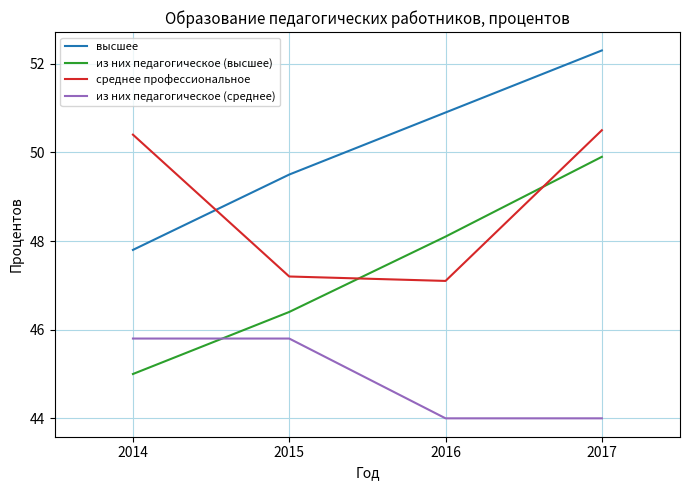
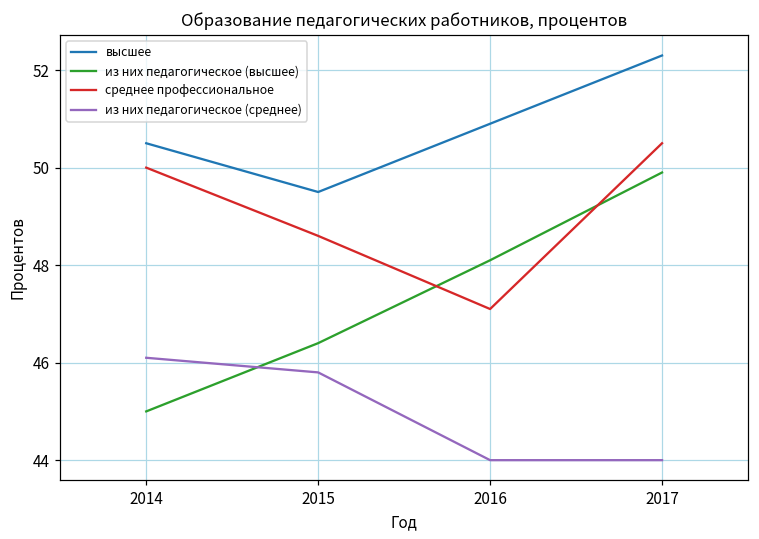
  {
    "высшее": {
-     "2014": 47.8,
+     "2014": 50.5,
      "2015": 49.5,
      "2016": 50.9,
      "2017": 52.3
    },
    "из них педагогическое (высшее)": {
      "2014": 45.0,
      "2015": 46.4,
      "2016": 48.1,
      "2017": 49.9
    },
    "среднее профессиональное": {
-     "2014": 50.4,
-     "2015": 47.2,
+     "2014": 50.0,
+     "2015": 48.6,
      "2016": 47.1,
      "2017": 50.5
    },
    "из них педагогическое (среднее)": {
-     "2014": 45.8,
+     "2014": 46.1,
      "2015": 45.8,
      "2016": 44.0,
      "2017": 44.0
    }
  }
